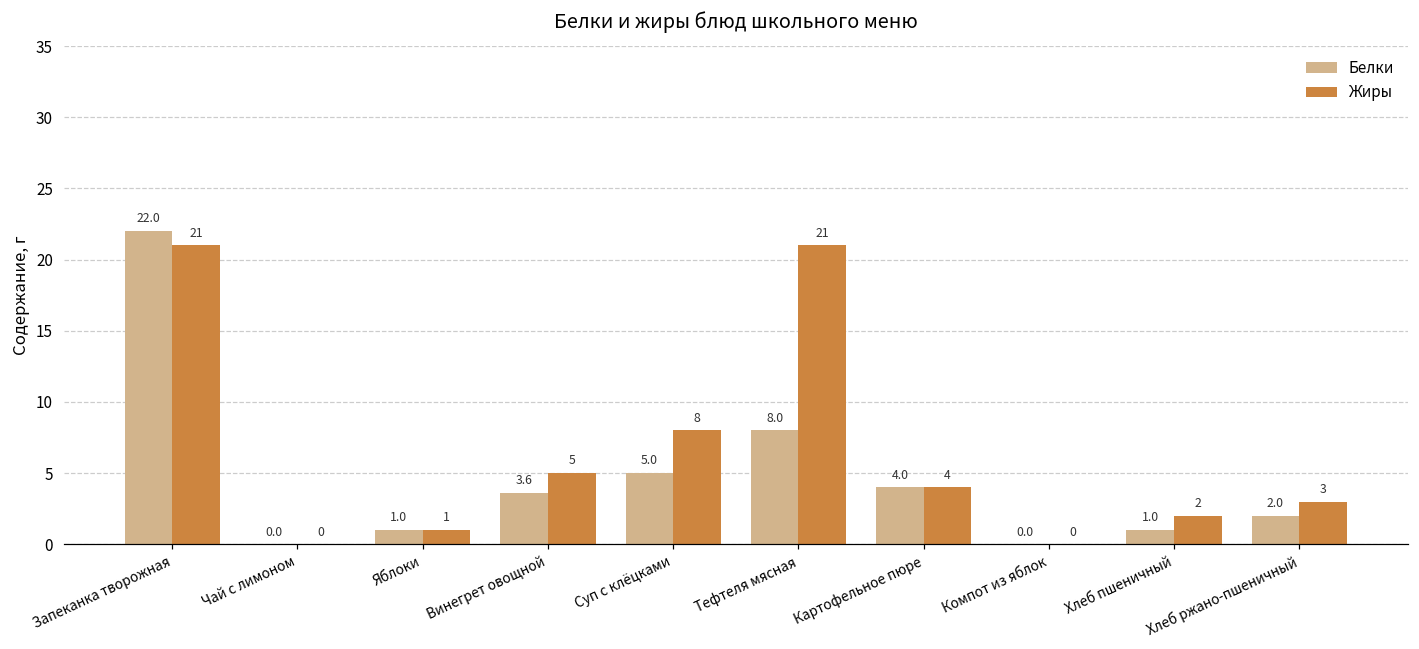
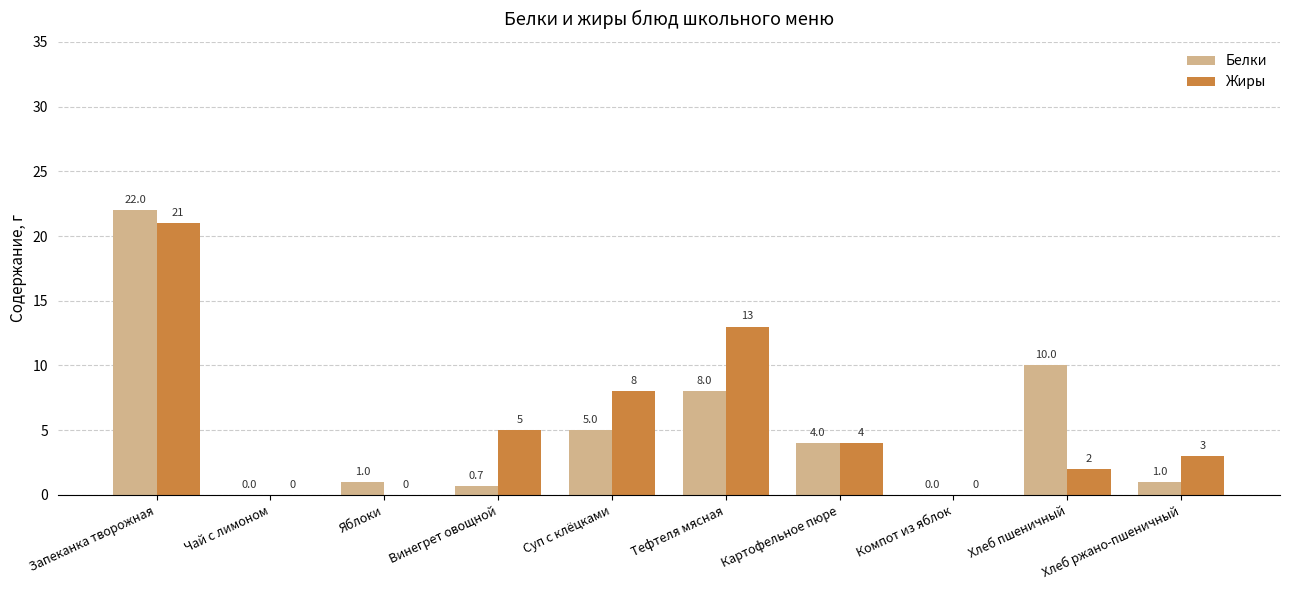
  {
    "Белки": {
      "Запеканка творожная": 22.0,
      "Чай с лимоном": 0.0,
      "Яблоки": 1.0,
-     "Винегрет овощной": 3.6,
+     "Винегрет овощной": 0.7,
      "Суп с клёцками": 5.0,
      "Тефтеля мясная": 8.0,
      "Картофельное пюре": 4.0,
      "Компот из яблок": 0.0,
-     "Хлеб пшеничный": 1.0,
-     "Хлеб ржано-пшеничный": 2.0
+     "Хлеб пшеничный": 10.0,
+     "Хлеб ржано-пшеничный": 1.0
    },
    "Жиры": {
      "Запеканка творожная": 21,
      "Чай с лимоном": 0,
-     "Яблоки": 1,
+     "Яблоки": 0,
      "Винегрет овощной": 5,
      "Суп с клёцками": 8,
-     "Тефтеля мясная": 21,
+     "Тефтеля мясная": 13,
      "Картофельное пюре": 4,
      "Компот из яблок": 0,
      "Хлеб пшеничный": 2,
      "Хлеб ржано-пшеничный": 3
    }
  }
